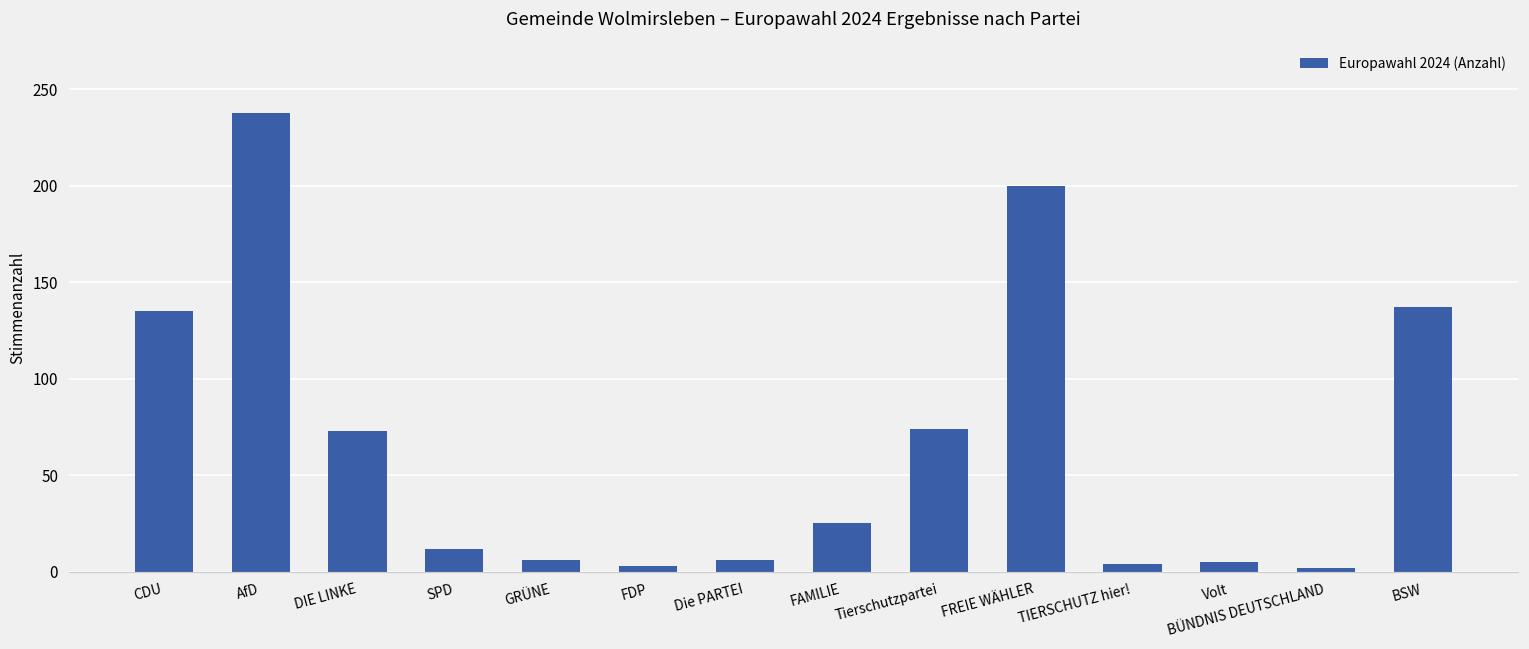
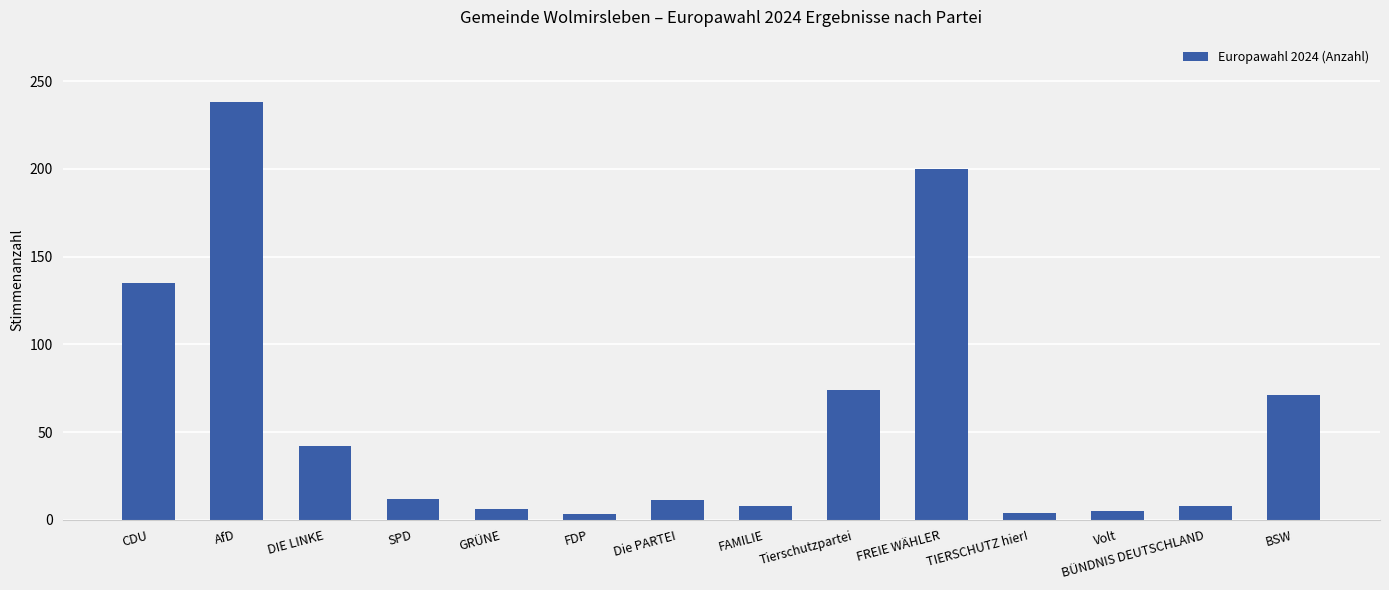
  {
    "CDU": 135,
    "AfD": 238,
-   "DIE LINKE": 73,
+   "DIE LINKE": 42,
    "SPD": 12,
    "GRÜNE": 6,
    "FDP": 3,
-   "Die PARTEI": 6,
-   "FAMILIE": 25,
+   "Die PARTEI": 11,
+   "FAMILIE": 8,
    "Tierschutzpartei": 74,
    "FREIE WÄHLER": 200,
    "TIERSCHUTZ hier!": 4,
    "Volt": 5,
-   "BÜNDNIS DEUTSCHLAND": 2,
-   "BSW": 137
+   "BÜNDNIS DEUTSCHLAND": 8,
+   "BSW": 71
  }
